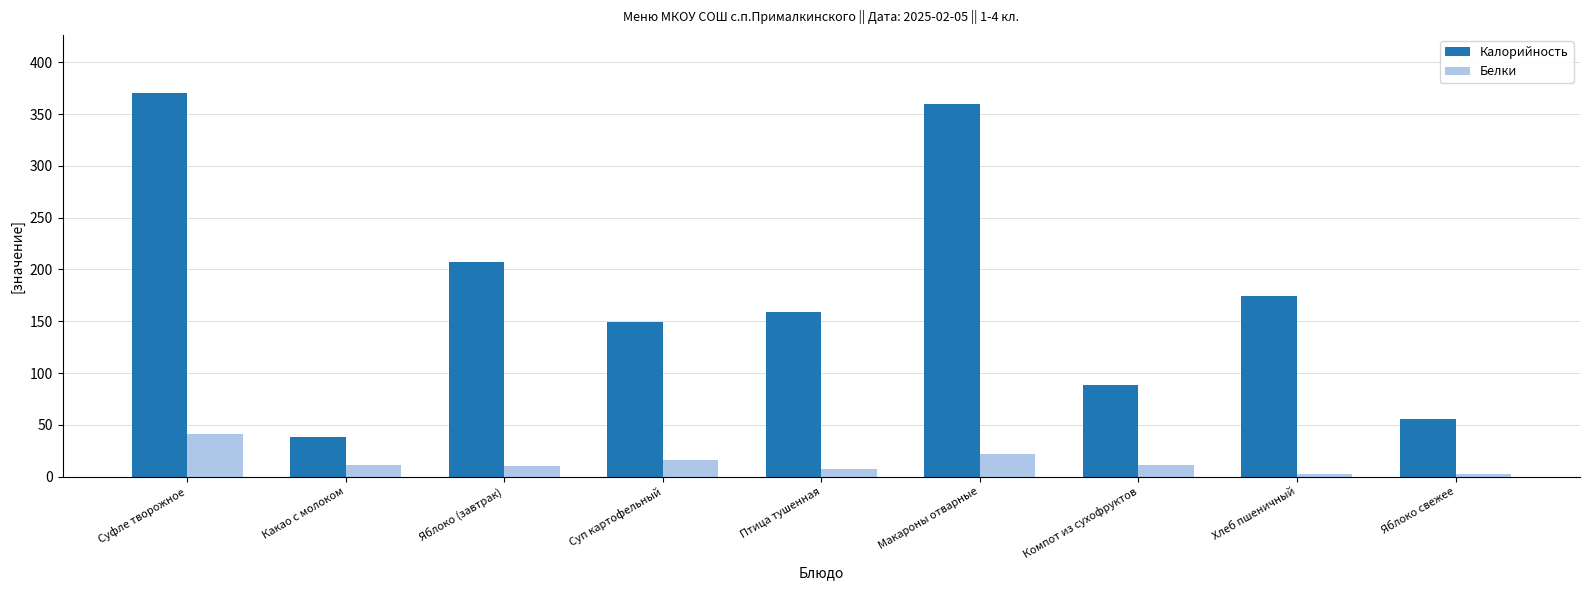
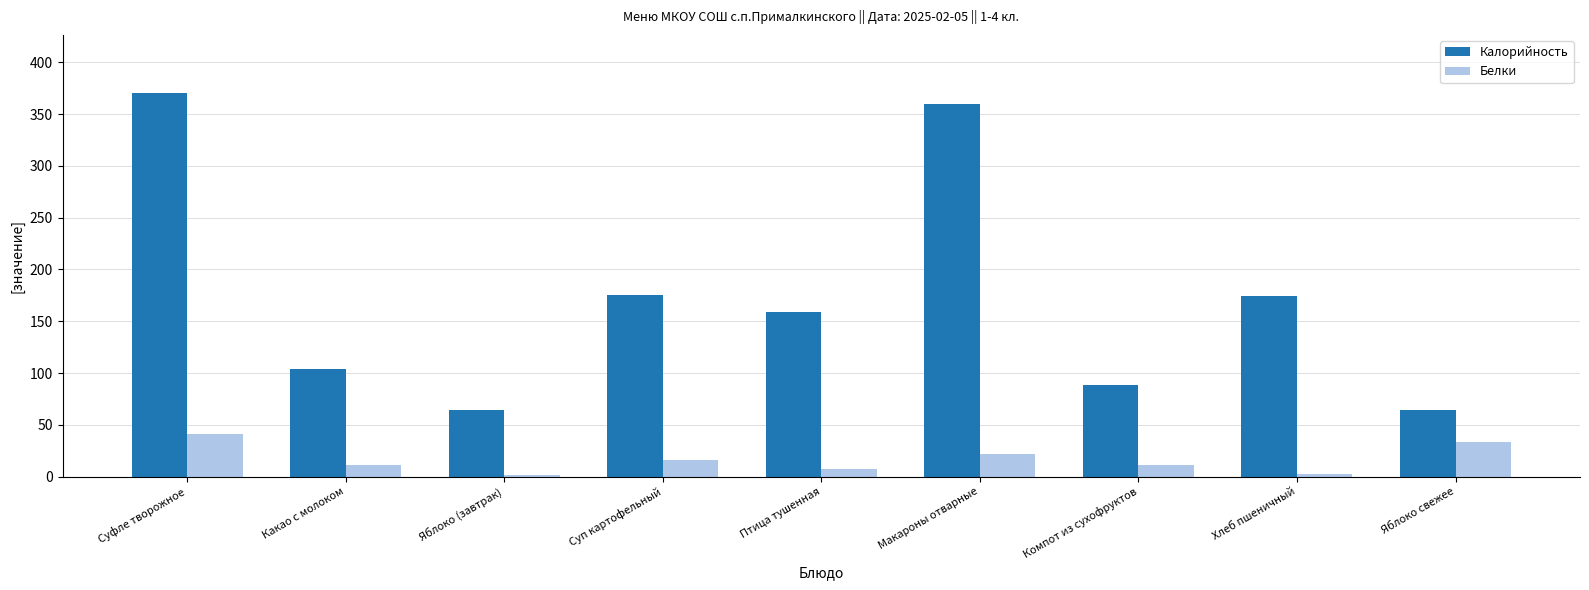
  {
    "Калорийность": {
      "Суфле творожное": 371,
-     "Какао с молоком": 38,
-     "Яблоко (завтрак)": 207,
-     "Суп картофельный": 149,
+     "Какао с молоком": 104,
+     "Яблоко (завтрак)": 64,
+     "Суп картофельный": 175,
      "Птица тушенная": 159,
      "Макароны отварные": 360,
      "Компот из сухофруктов": 88,
      "Хлеб пшеничный": 174,
-     "Яблоко свежее": 56
+     "Яблоко свежее": 64
    },
    "Белки": {
      "Суфле творожное": 41,
      "Какао с молоком": 11,
-     "Яблоко (завтрак)": 10,
+     "Яблоко (завтрак)": 2,
      "Суп картофельный": 16,
      "Птица тушенная": 7,
      "Макароны отварные": 22,
      "Компот из сухофруктов": 11,
      "Хлеб пшеничный": 3,
-     "Яблоко свежее": 2
+     "Яблоко свежее": 33
    }
  }
